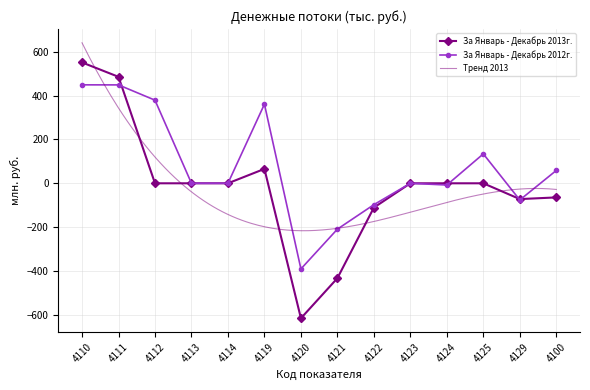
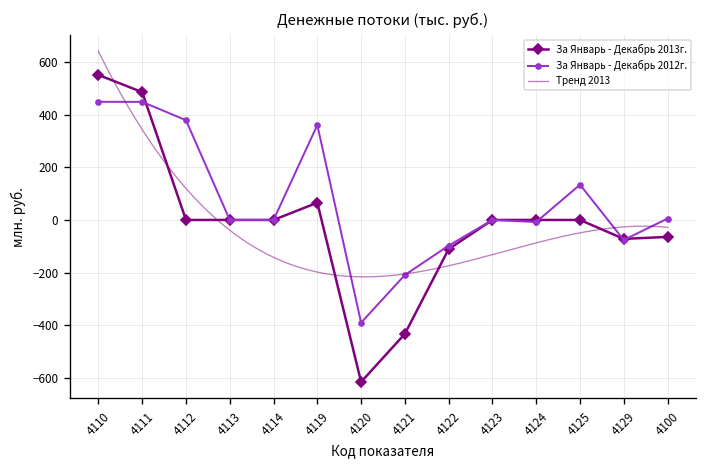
  {
    "За Январь - Декабрь 2012г.": {
      "4110": 450,
      "4111": 450,
      "4112": 380,
      "4119": 360,
      "4120": -390,
      "4122": -100,
      "4125": 130,
-     "4100": 60
+     "4100": 10
    }
  }
